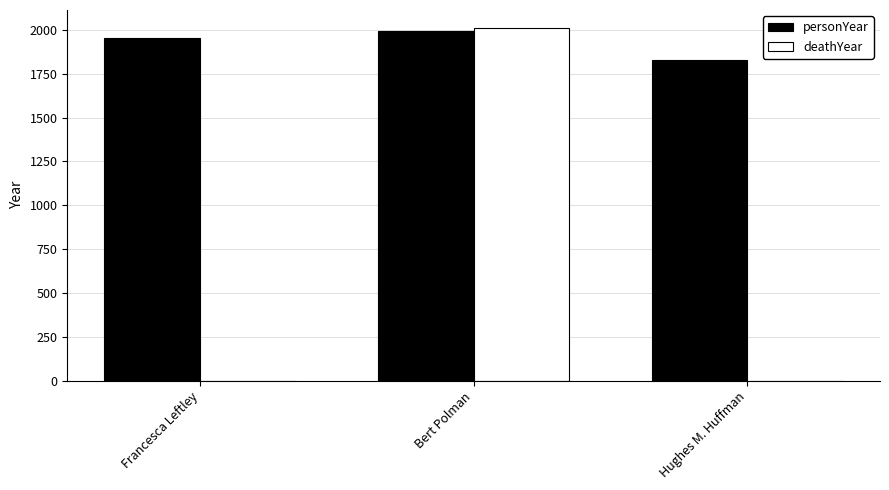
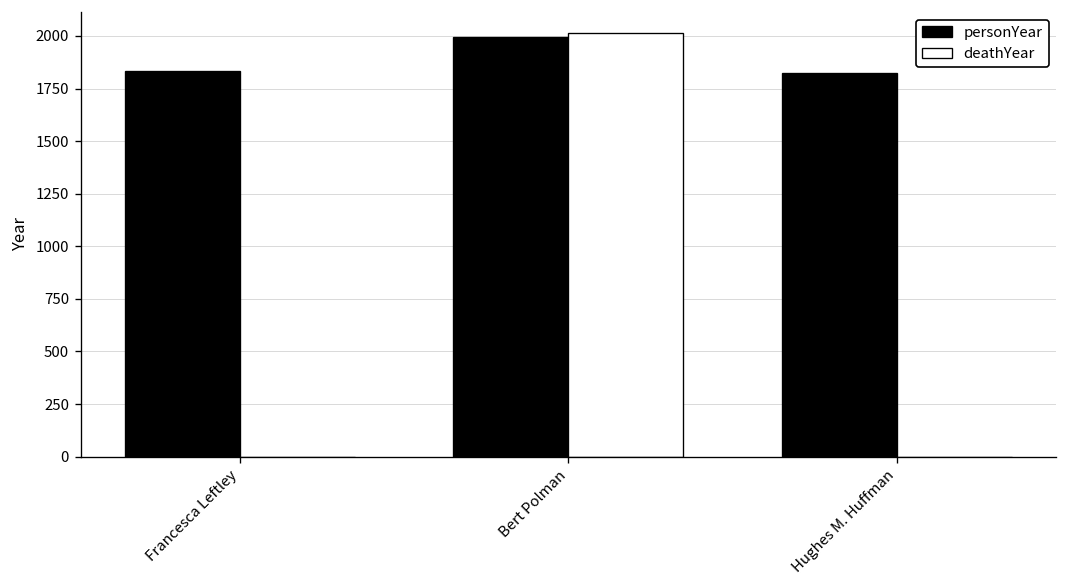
  {
    "personYear": {
-     "Francesca Leftley": 1960,
+     "Francesca Leftley": 1830,
      "Bert Polman": 2000,
      "Hughes M. Huffman": 1830
    },
    "deathYear": {
      "Francesca Leftley": 0,
      "Bert Polman": 2010,
      "Hughes M. Huffman": 0
    }
  }
